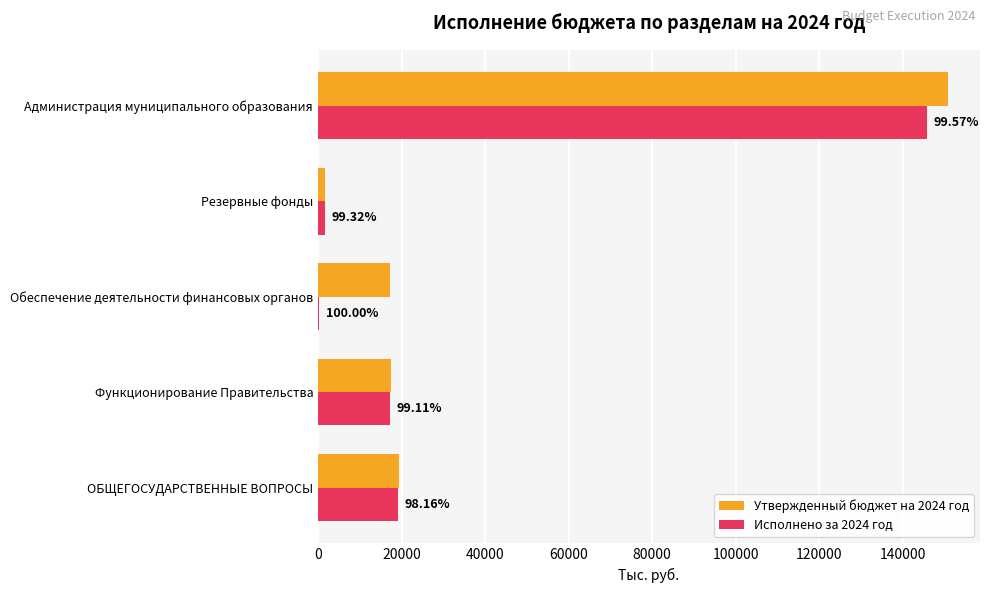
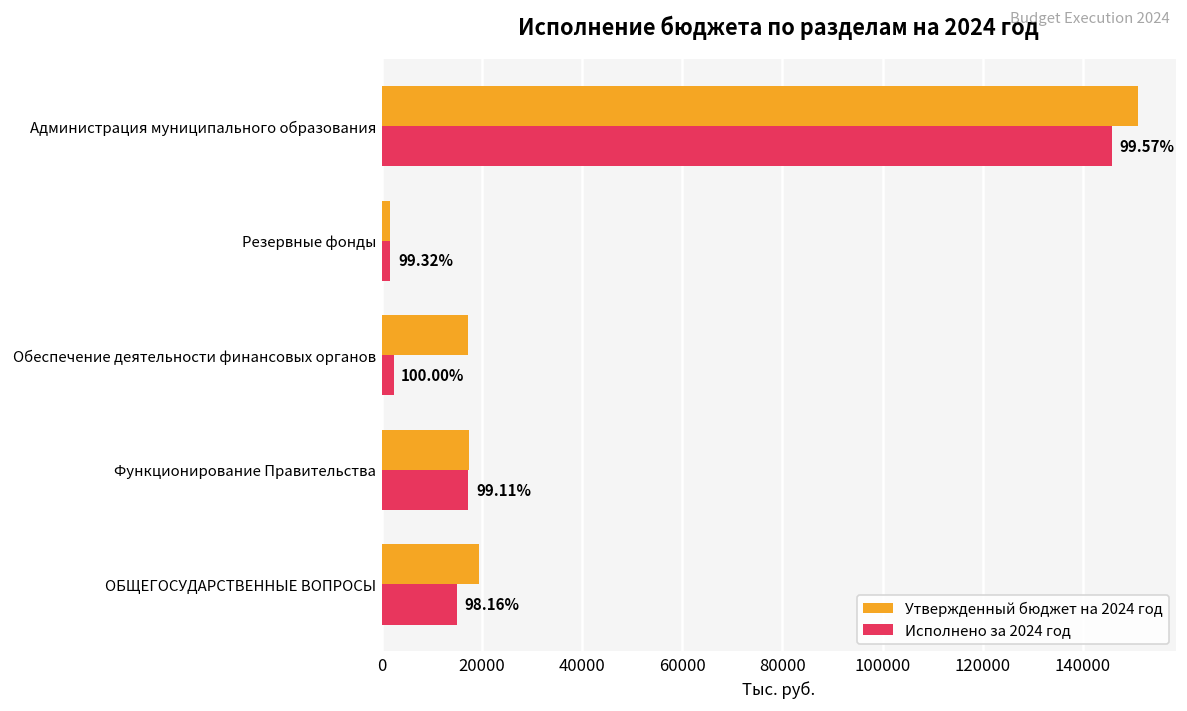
  {
    "Утвержденный бюджет на 2024 год": {
      "Администрация муниципального образования": 151000,
      "Резервные фонды": 2000,
      "Обеспечение деятельности финансовых органов": 17000,
      "Функционирование Правительства": 17000,
      "ОБЩЕГОСУДАРСТВЕННЫЕ ВОПРОСЫ": 19000
    },
    "Исполнено за 2024 год": {
-     "Обеспечение деятельности финансовых органов": 0,
-     "ОБЩЕГОСУДАРСТВЕННЫЕ ВОПРОСЫ": 19000
+     "Обеспечение деятельности финансовых органов": 2000,
+     "ОБЩЕГОСУДАРСТВЕННЫЕ ВОПРОСЫ": 15000
    }
  }
